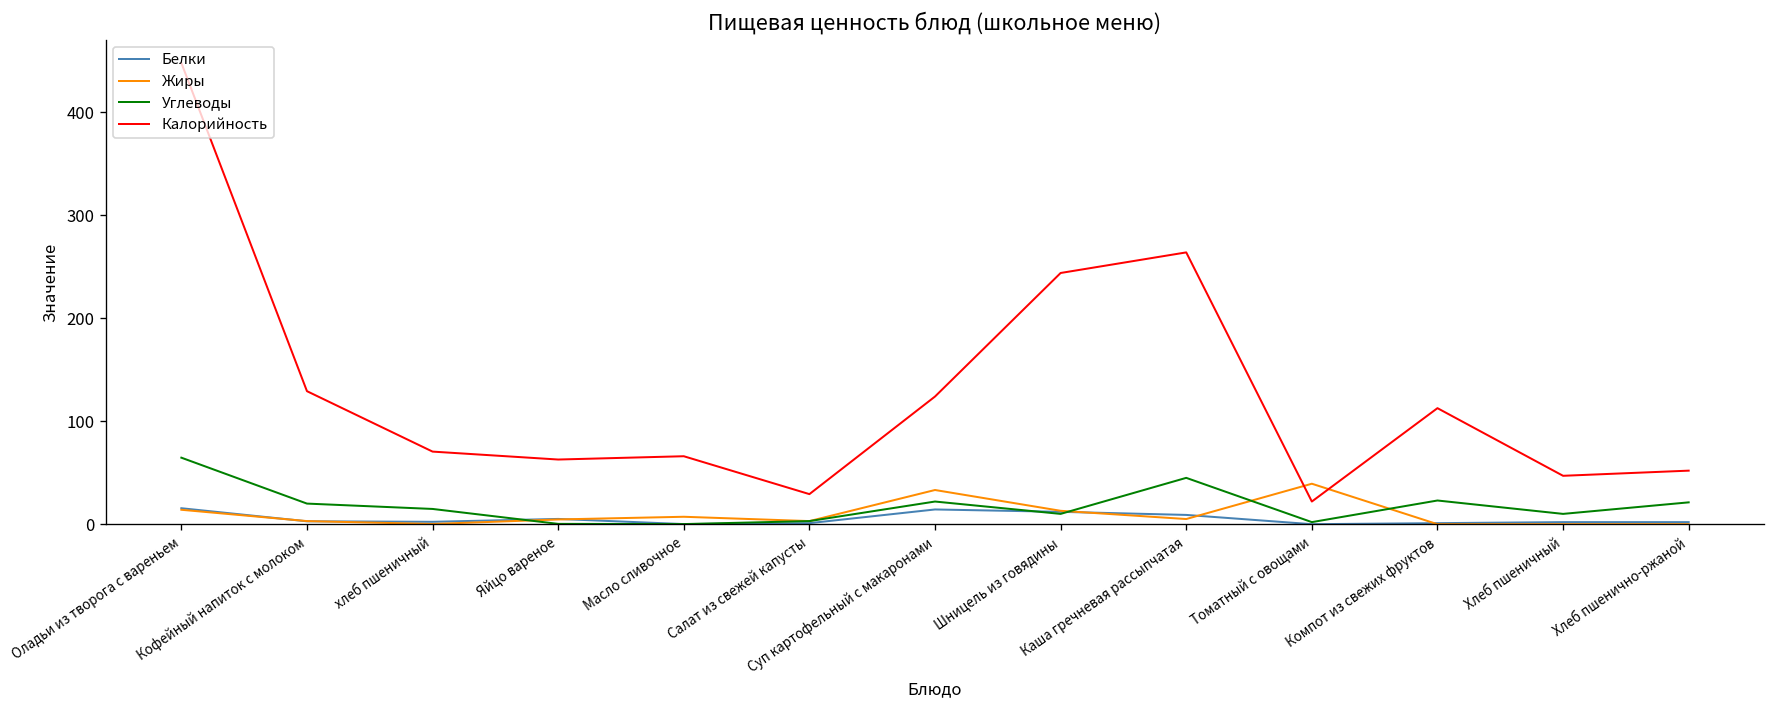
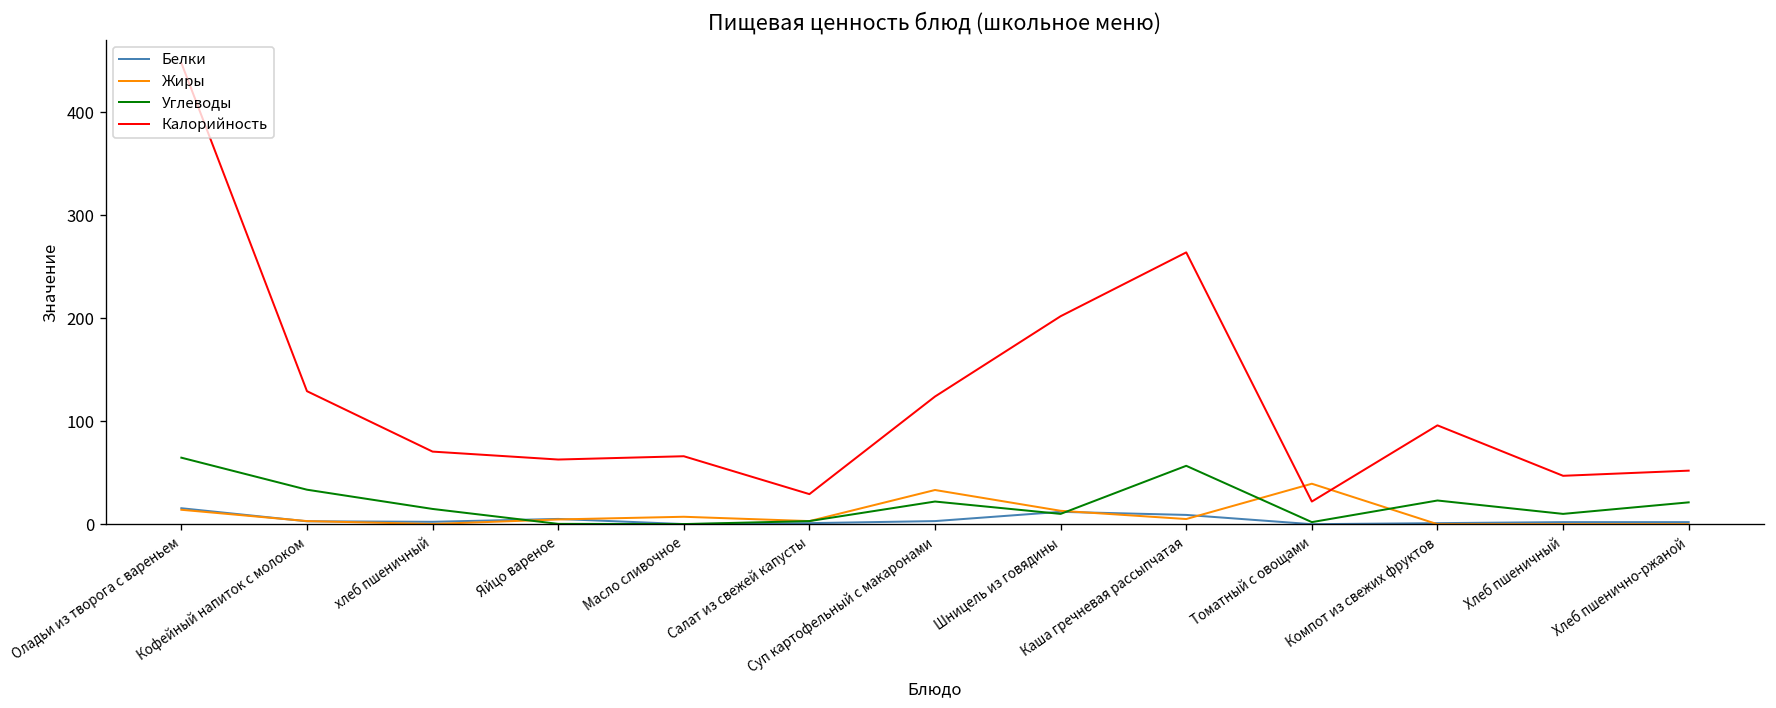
  {
    "Белки": {
-     "Суп картофельный с макаронами": 10,
+     "Суп картофельный с макаронами": 0,
      "Каша гречневая рассыпчатая": 10
    },
    "Жиры": {
      "Масло сливочное": 10,
      "Суп картофельный с макаронами": 30,
      "Каша гречневая рассыпчатая": 10,
      "Томатный с овощами": 40
    },
    "Углеводы": {
      "Оладьи из творога с вареньем": 60,
-     "Кофейный напиток с молоком": 20,
+     "Кофейный напиток с молоком": 30,
      "хлеб пшеничный": 10,
      "Яйцо вареное": 0,
      "Суп картофельный с макаронами": 20,
-     "Каша гречневая рассыпчатая": 50,
+     "Каша гречневая рассыпчатая": 60,
      "Компот из свежих фруктов": 20,
      "Хлеб пшеничный": 10,
      "Хлеб пшенично-ржаной": 20
    },
    "Калорийность": {
      "Кофейный напиток с молоком": 130,
      "хлеб пшеничный": 70,
      "Яйцо вареное": 60,
      "Масло сливочное": 70,
      "Салат из свежей капусты": 30,
      "Суп картофельный с макаронами": 120,
-     "Шницель из говядины": 240,
+     "Шницель из говядины": 200,
      "Каша гречневая рассыпчатая": 260,
      "Томатный с овощами": 20,
-     "Компот из свежих фруктов": 110,
+     "Компот из свежих фруктов": 100,
      "Хлеб пшеничный": 50,
      "Хлеб пшенично-ржаной": 50
    }
  }
